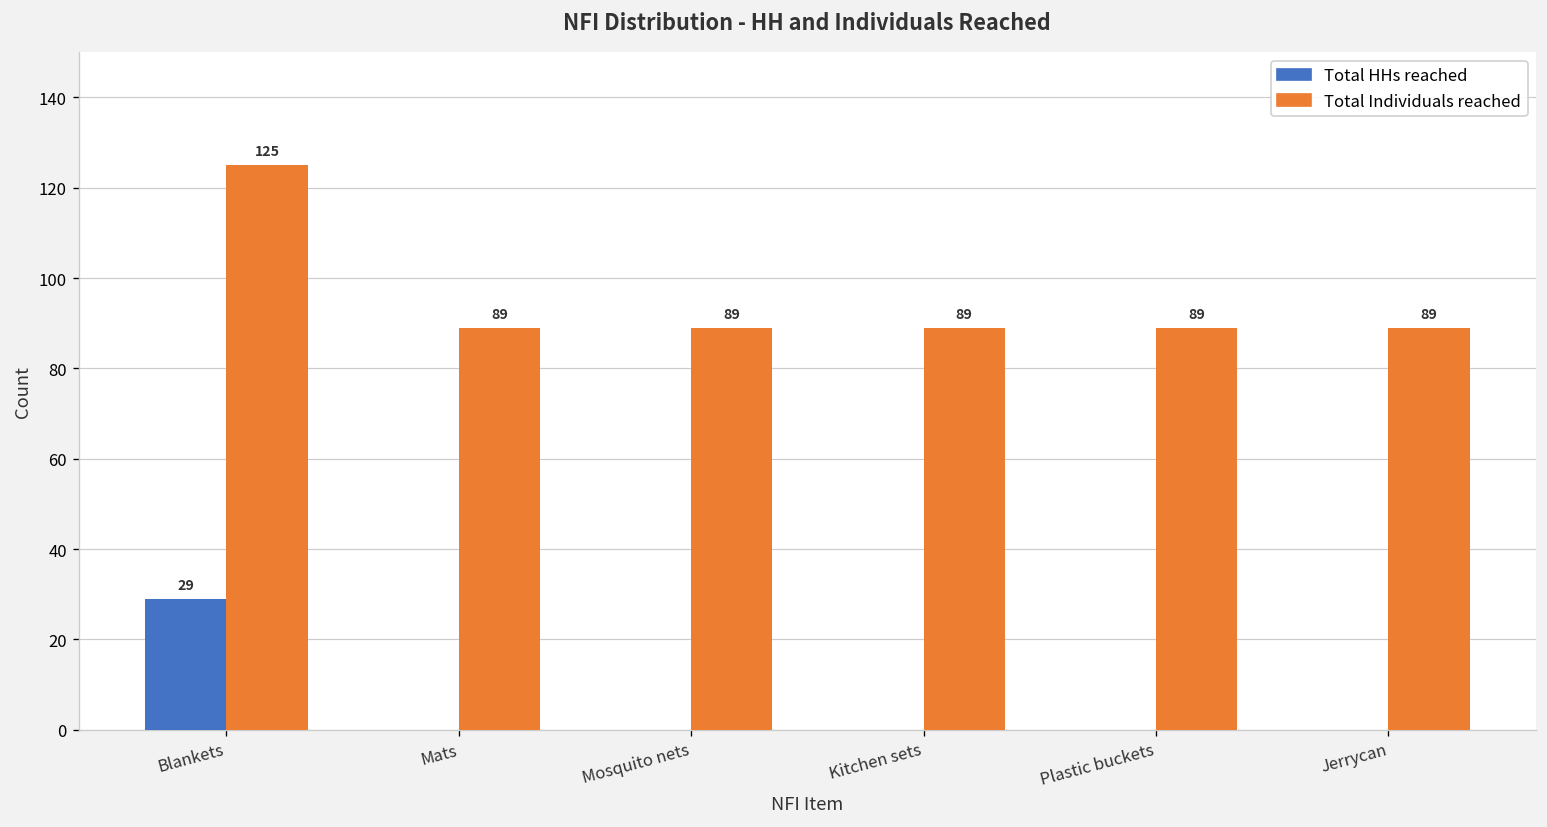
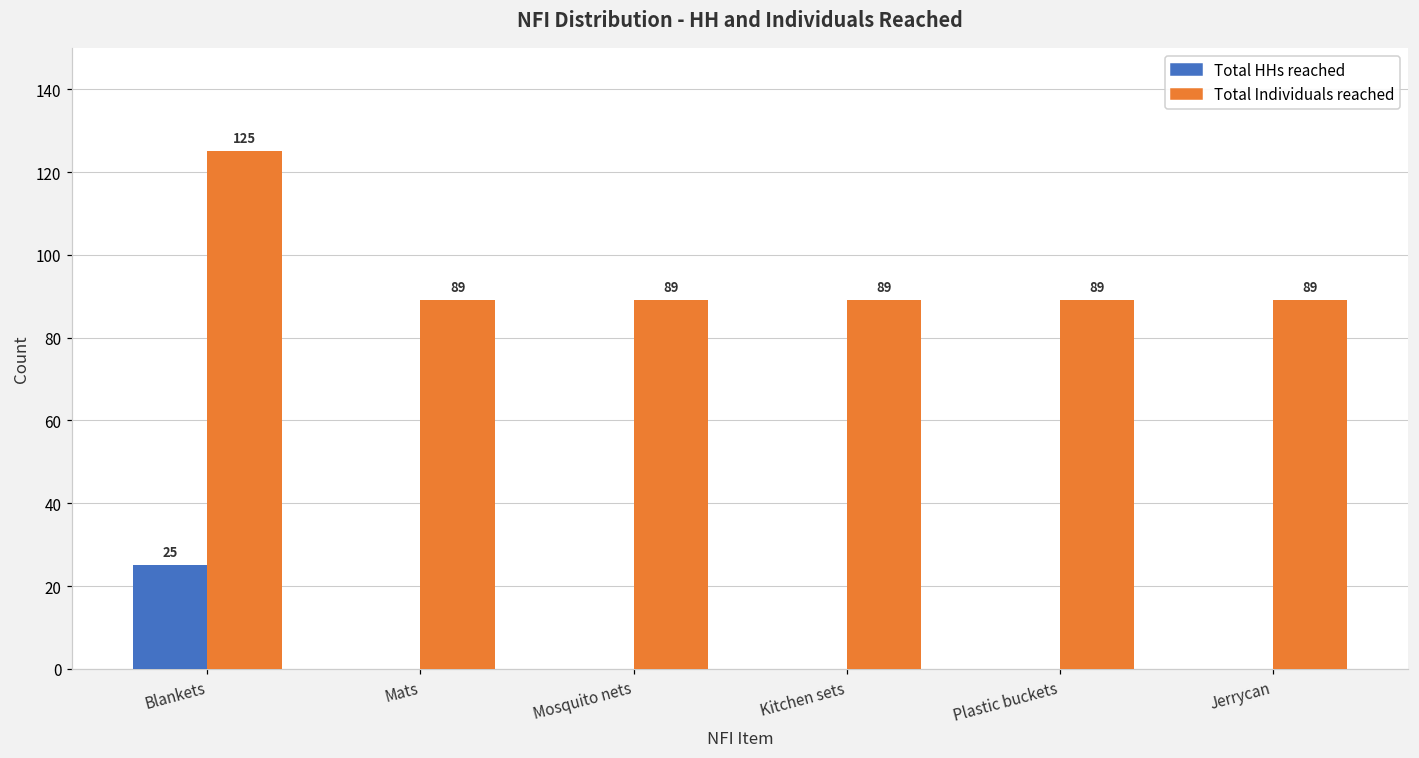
  {
    "Total HHs reached": {
-     "Blankets": 29
+     "Blankets": 25
    },
    "Total Individuals reached": {
      "Blankets": 125,
      "Mats": 89,
      "Mosquito nets": 89,
      "Kitchen sets": 89,
      "Plastic buckets": 89,
      "Jerrycan": 89
    }
  }
